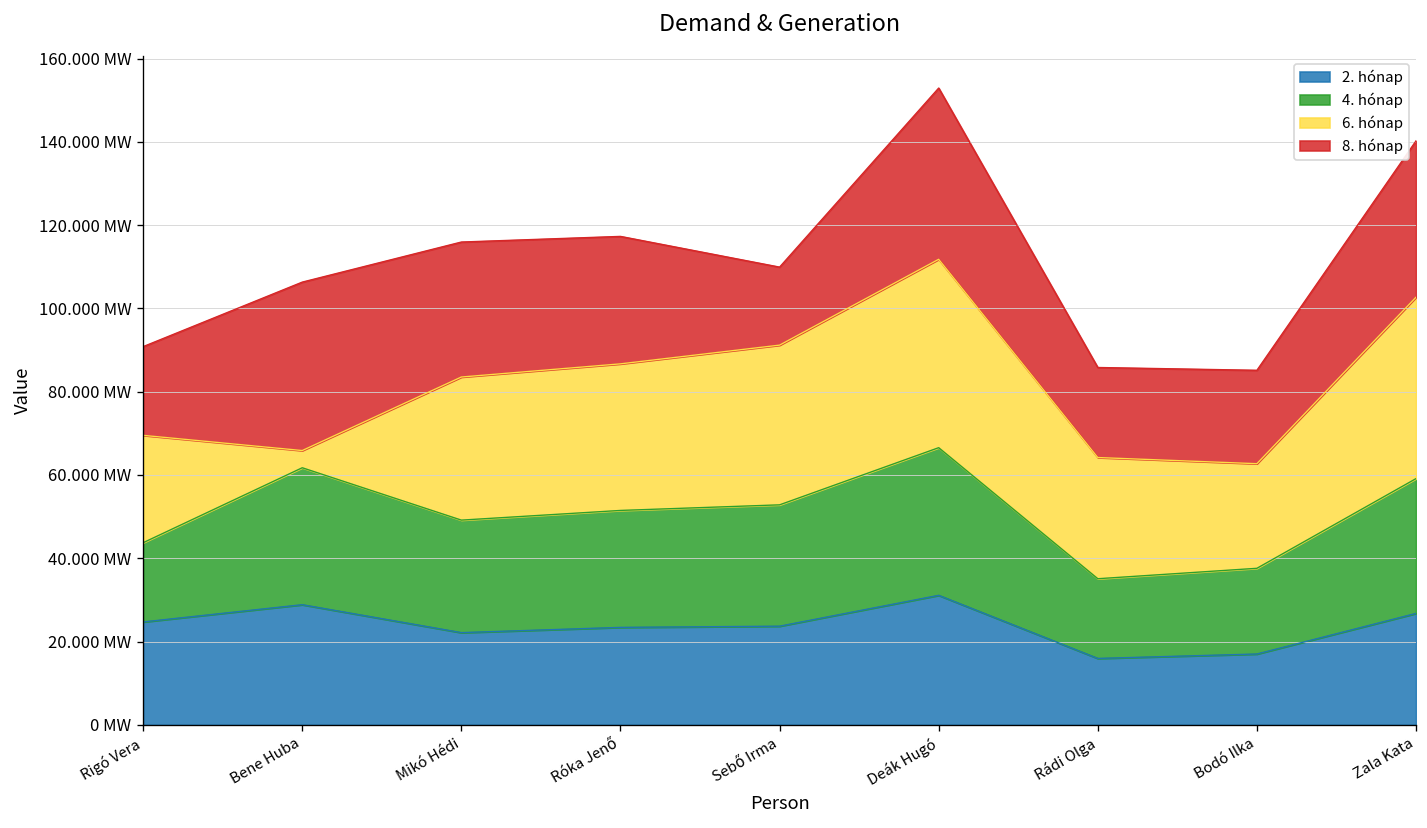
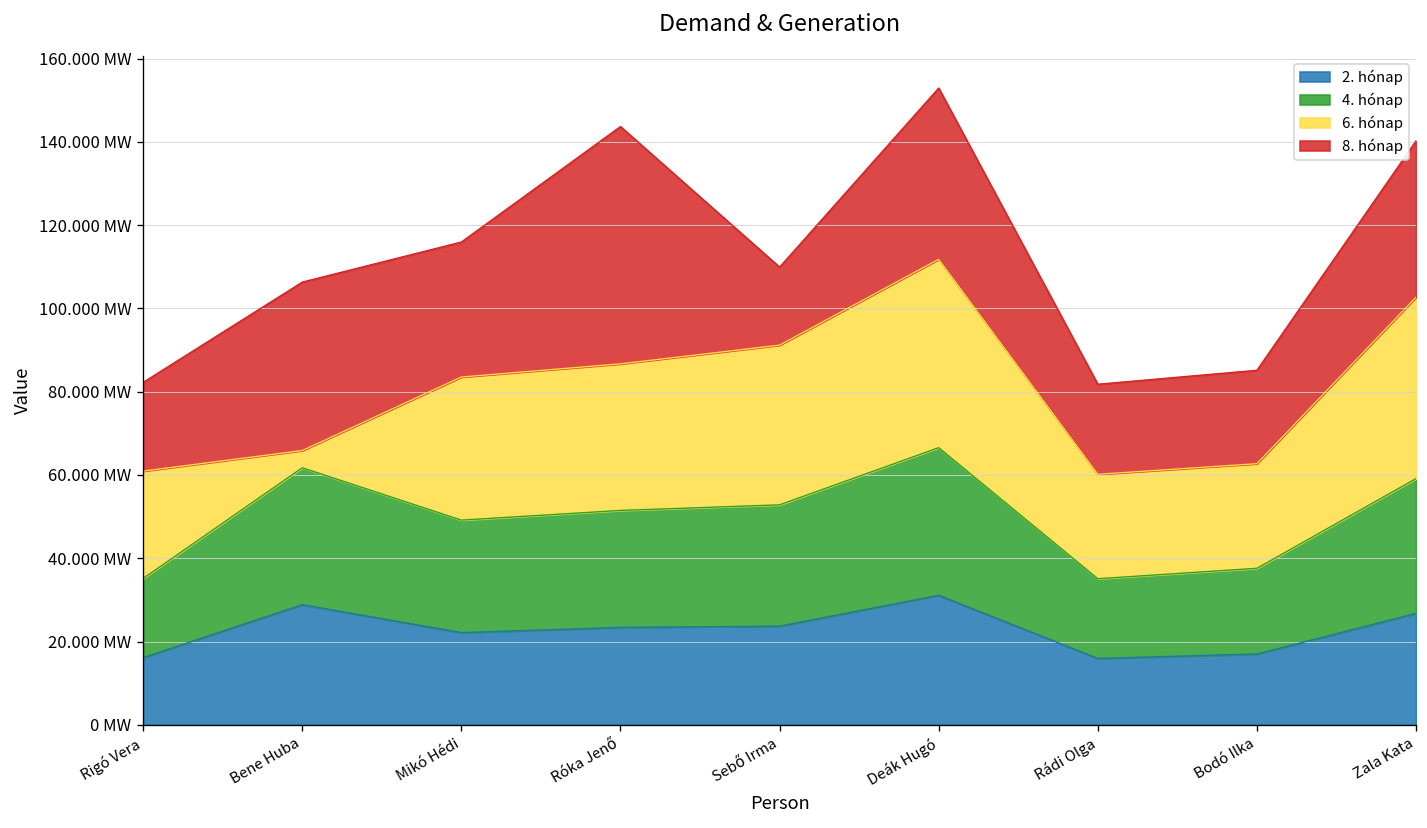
  {
    "2. hónap": {
-     "Rigó Vera": "25 MW",
+     "Rigó Vera": "16 MW",
      "Bene Huba": "29 MW",
      "Mikó Hédi": "22 MW",
      "Róka Jenő": "23 MW",
      "Sebő Irma": "24 MW",
      "Deák Hugó": "31 MW",
      "Rádi Olga": "16 MW",
      "Bodó Ilka": "17 MW",
      "Zala Kata": "27 MW"
    },
    "4. hónap": {
      "Rigó Vera": "19 MW",
      "Bene Huba": "33 MW",
      "Mikó Hédi": "27 MW",
      "Róka Jenő": "28 MW",
      "Sebő Irma": "29 MW",
      "Deák Hugó": "35 MW",
      "Rádi Olga": "19 MW",
      "Bodó Ilka": "21 MW",
      "Zala Kata": "32 MW"
    },
    "6. hónap": {
      "Rigó Vera": "26 MW",
      "Bene Huba": "4 MW",
      "Mikó Hédi": "34 MW",
      "Róka Jenő": "35 MW",
      "Sebő Irma": "38 MW",
      "Deák Hugó": "45 MW",
-     "Rádi Olga": "29 MW",
+     "Rádi Olga": "25 MW",
      "Bodó Ilka": "25 MW",
      "Zala Kata": "44 MW"
    },
    "8. hónap": {
      "Rigó Vera": "21 MW",
      "Bene Huba": "40 MW",
      "Mikó Hédi": "32 MW",
-     "Róka Jenő": "31 MW",
+     "Róka Jenő": "57 MW",
      "Sebő Irma": "19 MW",
      "Deák Hugó": "41 MW",
      "Rádi Olga": "22 MW",
      "Bodó Ilka": "22 MW",
      "Zala Kata": "38 MW"
    }
  }
